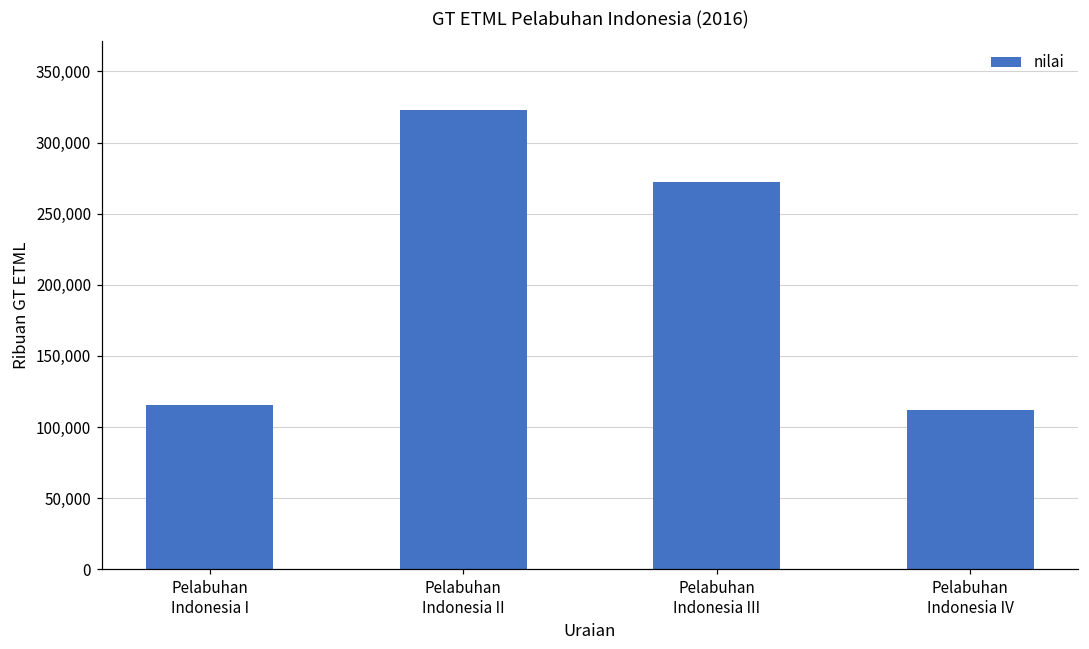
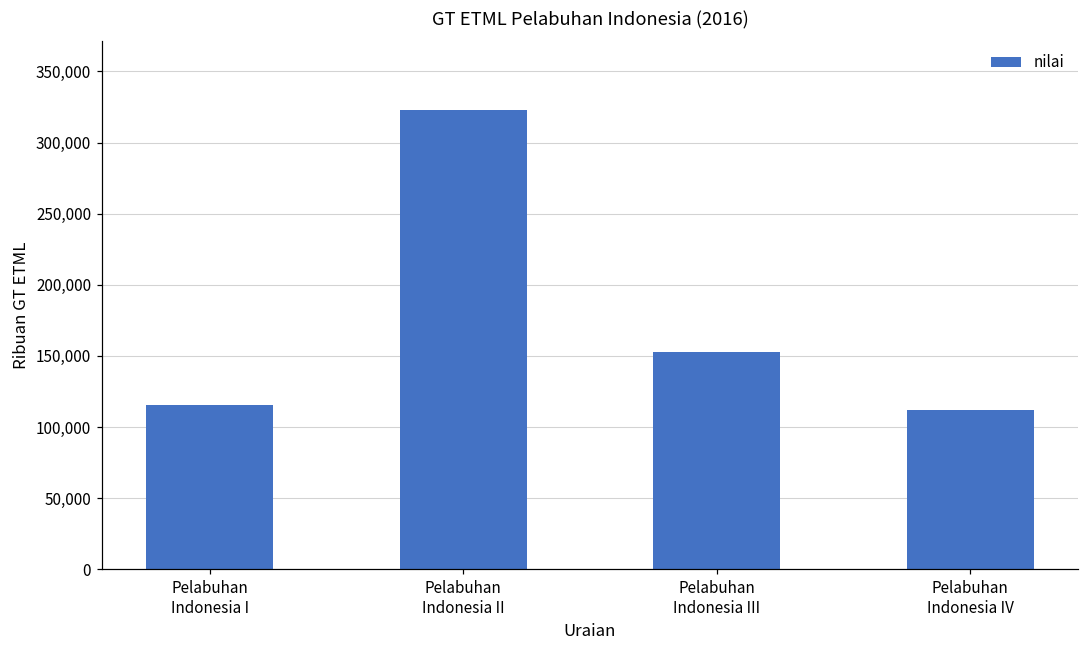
  {
    "Pelabuhan Indonesia I": "115,000",
    "Pelabuhan Indonesia II": "323,000",
-   "Pelabuhan Indonesia III": "272,000",
+   "Pelabuhan Indonesia III": "153,000",
    "Pelabuhan Indonesia IV": "112,000"
  }
